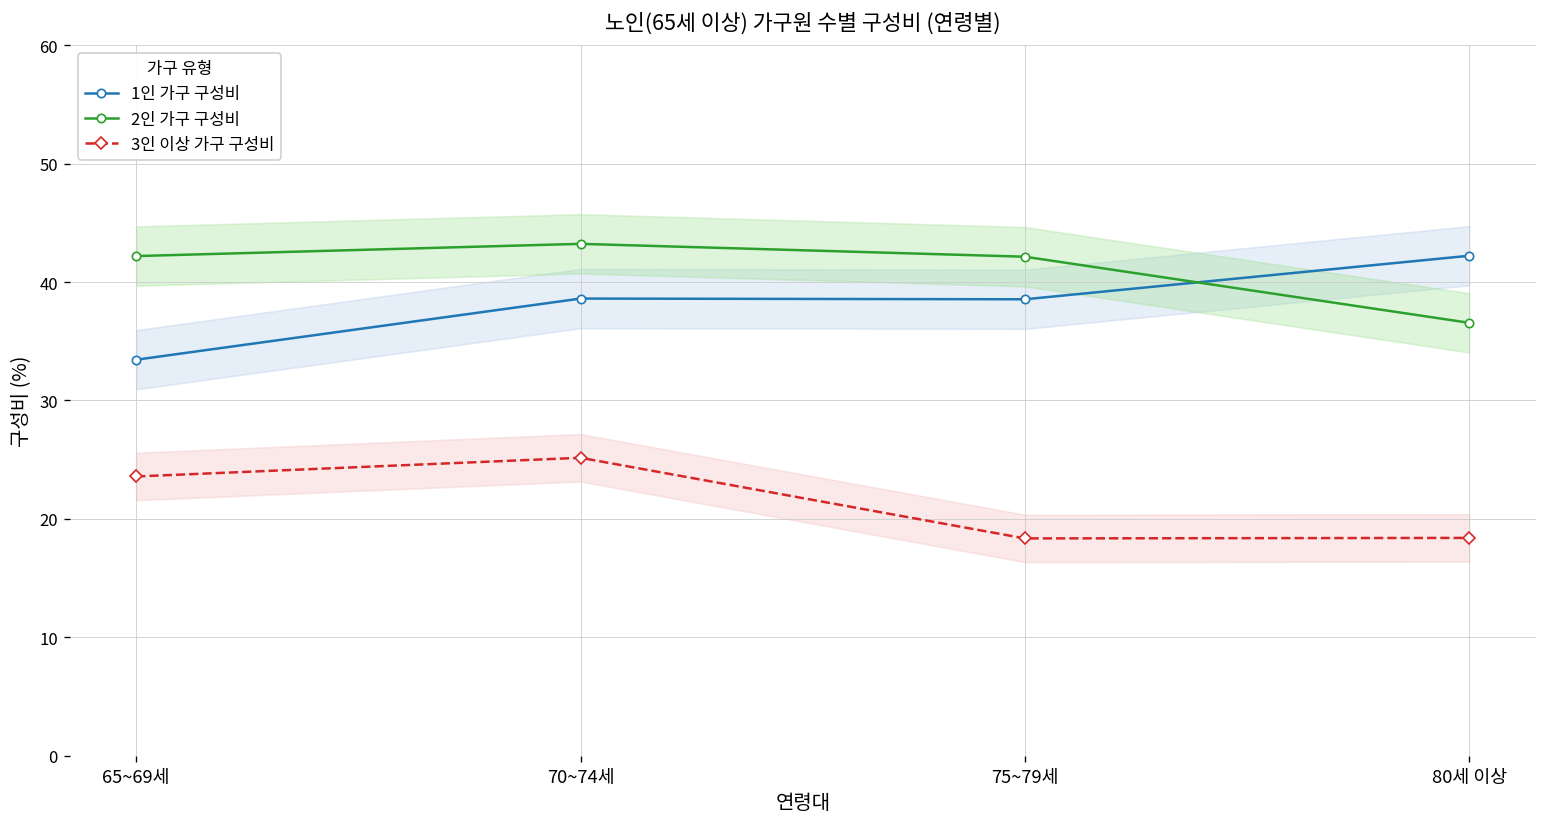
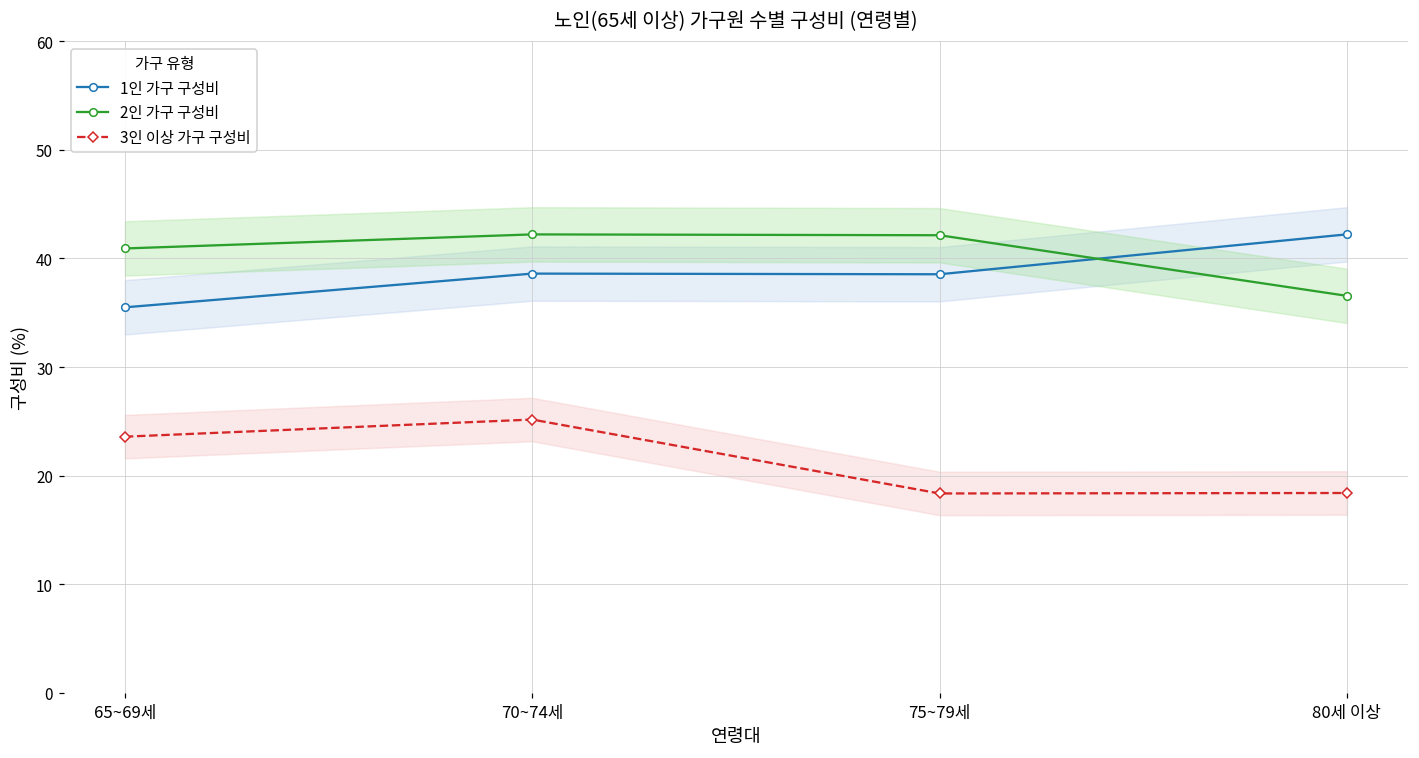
  {
    "1인 가구 구성비": {
-     "65~69세": 33,
+     "65~69세": 35,
      "70~74세": 39,
      "75~79세": 39,
      "80세 이상": 42
    },
    "2인 가구 구성비": {
-     "65~69세": 42,
-     "70~74세": 43,
+     "65~69세": 41,
+     "70~74세": 42,
      "75~79세": 42,
      "80세 이상": 37
    },
    "3인 이상 가구 구성비": {
      "65~69세": 24,
      "70~74세": 25,
      "75~79세": 18,
      "80세 이상": 18
    }
  }
